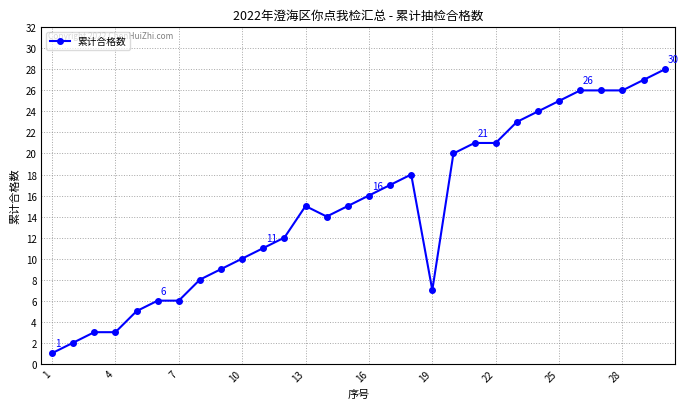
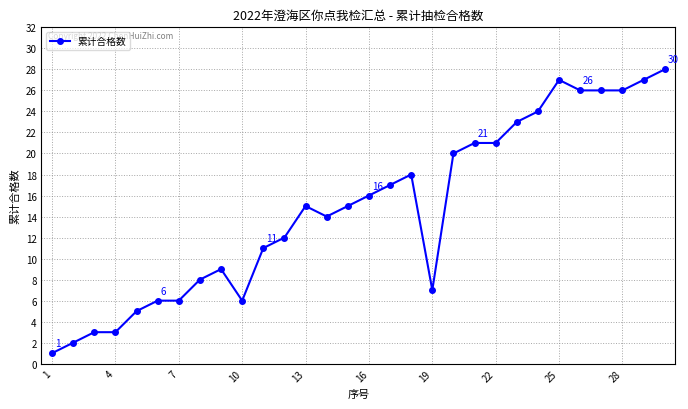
  {
    "4": 3,
-   "10": 10,
+   "10": 6,
    "13": 15,
    "19": 7,
-   "25": 25
+   "25": 27
  }
